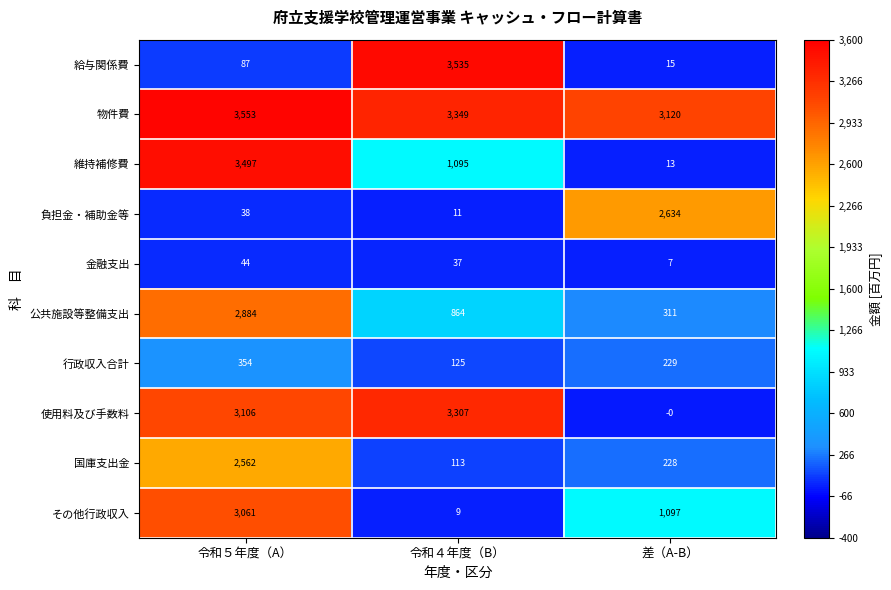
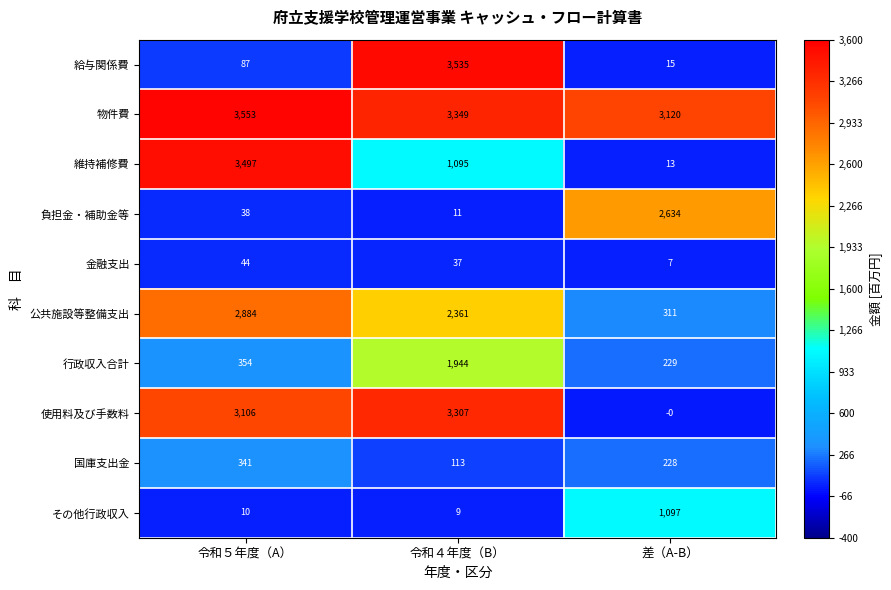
  {
    "給与関係費": {
      "令和５年度（A）": "87",
      "令和４年度（B）": "3,535",
      "差（A-B）": "15"
    },
    "物件費": {
      "令和５年度（A）": "3,553",
      "令和４年度（B）": "3,349",
      "差（A-B）": "3,120"
    },
    "維持補修費": {
      "令和５年度（A）": "3,497",
      "令和４年度（B）": "1,095",
      "差（A-B）": "13"
    },
    "負担金・補助金等": {
      "令和５年度（A）": "38",
      "令和４年度（B）": "11",
      "差（A-B）": "2,634"
    },
    "金融支出": {
      "令和５年度（A）": "44",
      "令和４年度（B）": "37",
      "差（A-B）": "7"
    },
    "公共施設等整備支出": {
      "令和５年度（A）": "2,884",
-     "令和４年度（B）": "864",
+     "令和４年度（B）": "2,361",
      "差（A-B）": "311"
    },
    "行政収入合計": {
      "令和５年度（A）": "354",
-     "令和４年度（B）": "125",
+     "令和４年度（B）": "1,944",
      "差（A-B）": "229"
    },
    "使用料及び手数料": {
      "令和５年度（A）": "3,106",
      "令和４年度（B）": "3,307",
      "差（A-B）": "-0"
    },
    "国庫支出金": {
-     "令和５年度（A）": "2,562",
+     "令和５年度（A）": "341",
      "令和４年度（B）": "113",
      "差（A-B）": "228"
    },
    "その他行政収入": {
-     "令和５年度（A）": "3,061",
+     "令和５年度（A）": "10",
      "令和４年度（B）": "9",
      "差（A-B）": "1,097"
    }
  }
